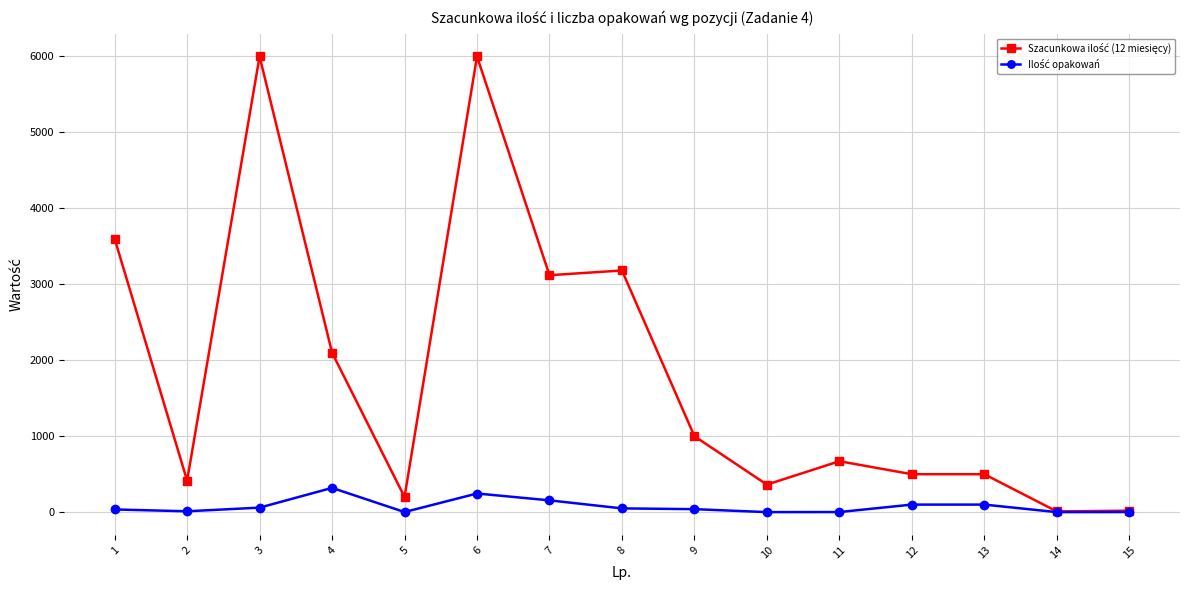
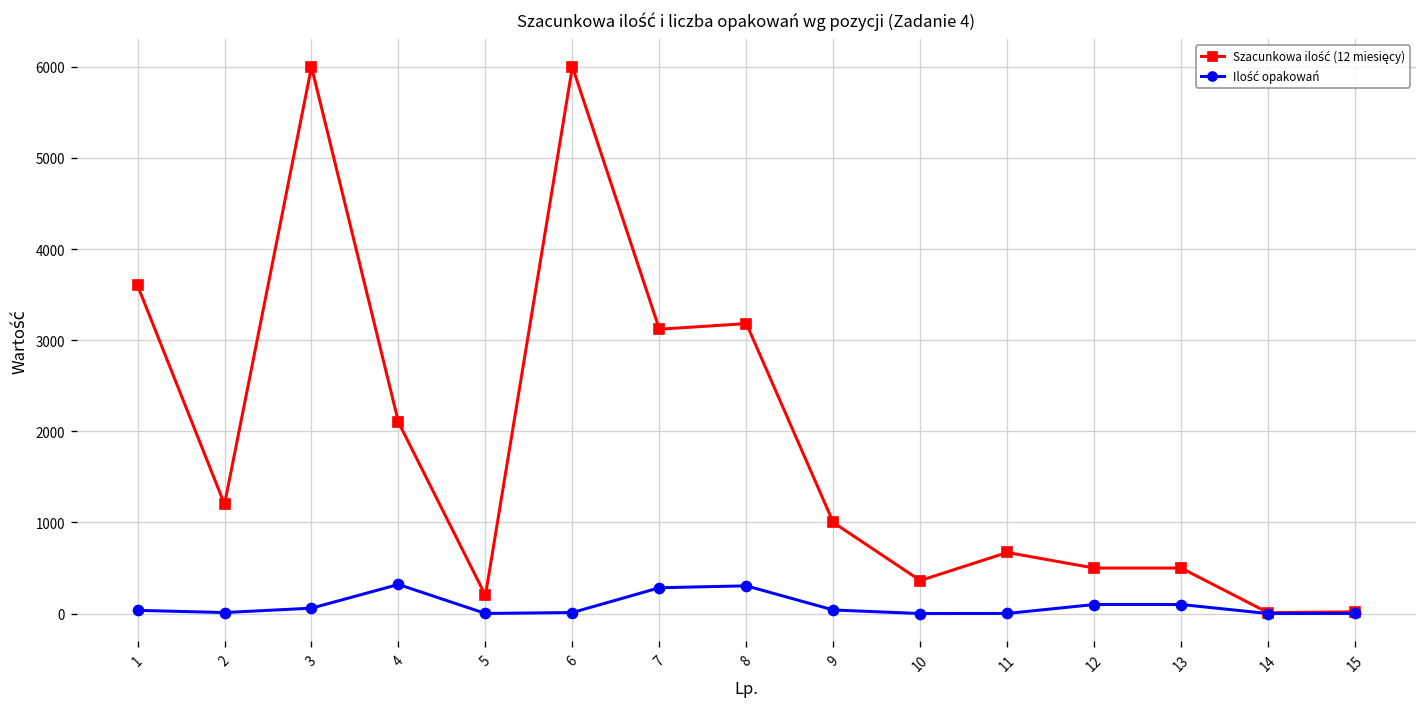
  {
    "Szacunkowa ilość (12 miesięcy)": {
      "1": 3600,
-     "2": 400,
+     "2": 1200,
      "3": 6000,
      "4": 2100,
      "5": 200,
      "6": 6000,
      "7": 3100,
      "8": 3200,
      "9": 1000,
      "10": 400,
      "11": 700,
      "12": 500,
      "13": 500
    },
    "Ilość opakowań": {
      "1": 0,
      "2": 0,
      "3": 100,
      "4": 300,
      "5": 0,
-     "6": 200,
-     "7": 200,
-     "8": 100,
+     "6": 0,
+     "7": 300,
+     "8": 300,
      "9": 0,
      "10": 0,
      "11": 0,
      "12": 100,
      "13": 100
    }
  }
